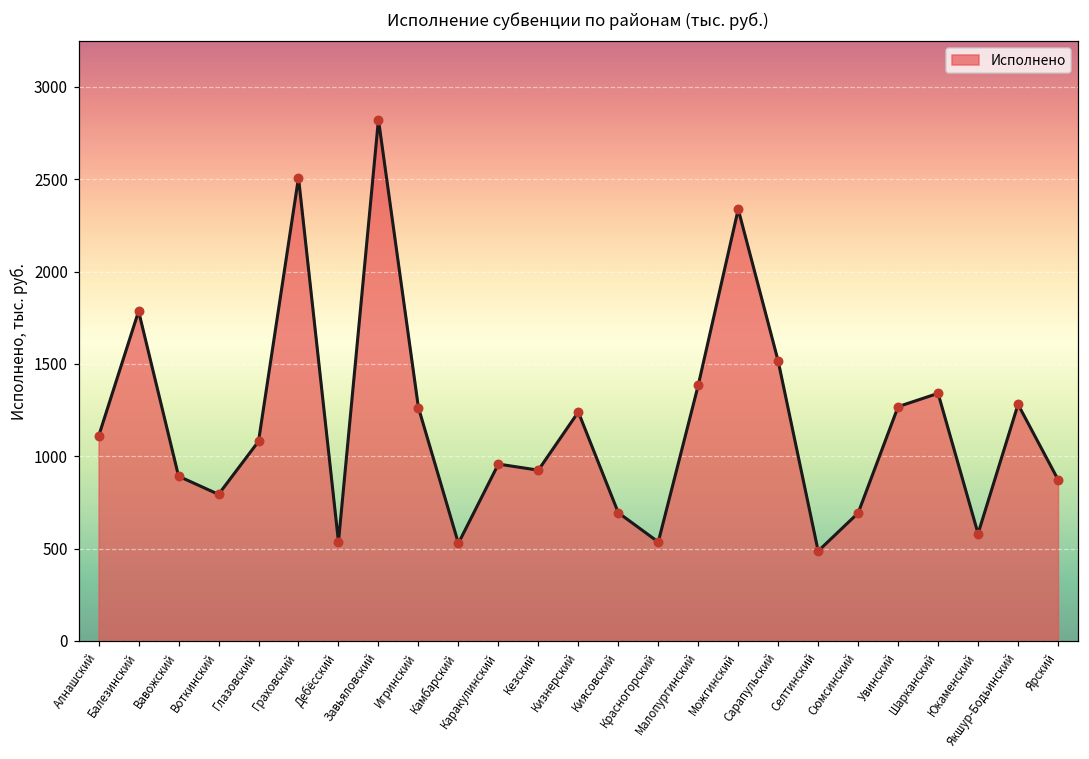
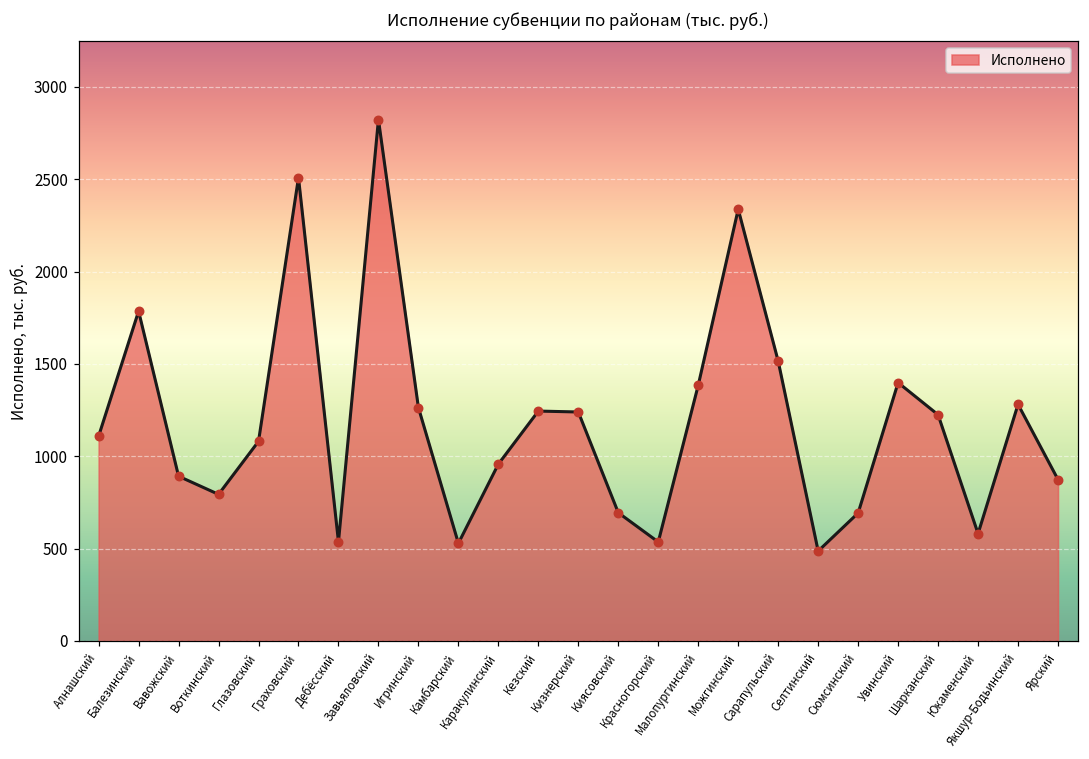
  {
    "Алнашский": 1110,
    "Балезинский": 1790,
    "Вавожский": 890,
    "Воткинский": 790,
    "Глазовский": 1080,
    "Граховский": 2510,
    "Дебёсский": 540,
    "Завьяловский": 2820,
    "Игринский": 1260,
    "Камбарский": 530,
    "Каракулинский": 960,
-   "Кезский": 930,
+   "Кезский": 1250,
    "Кизнерский": 1240,
    "Киясовский": 690,
    "Красногорский": 540,
    "Малопургинский": 1390,
    "Можгинский": 2340,
    "Сарапульский": 1520,
    "Селтинский": 490,
    "Сюмсинский": 690,
-   "Увинский": 1270,
-   "Шарканский": 1340,
+   "Увинский": 1400,
+   "Шарканский": 1230,
    "Юкаменский": 580,
    "Якшур-Бодьинский": 1280,
    "Ярский": 870
  }
